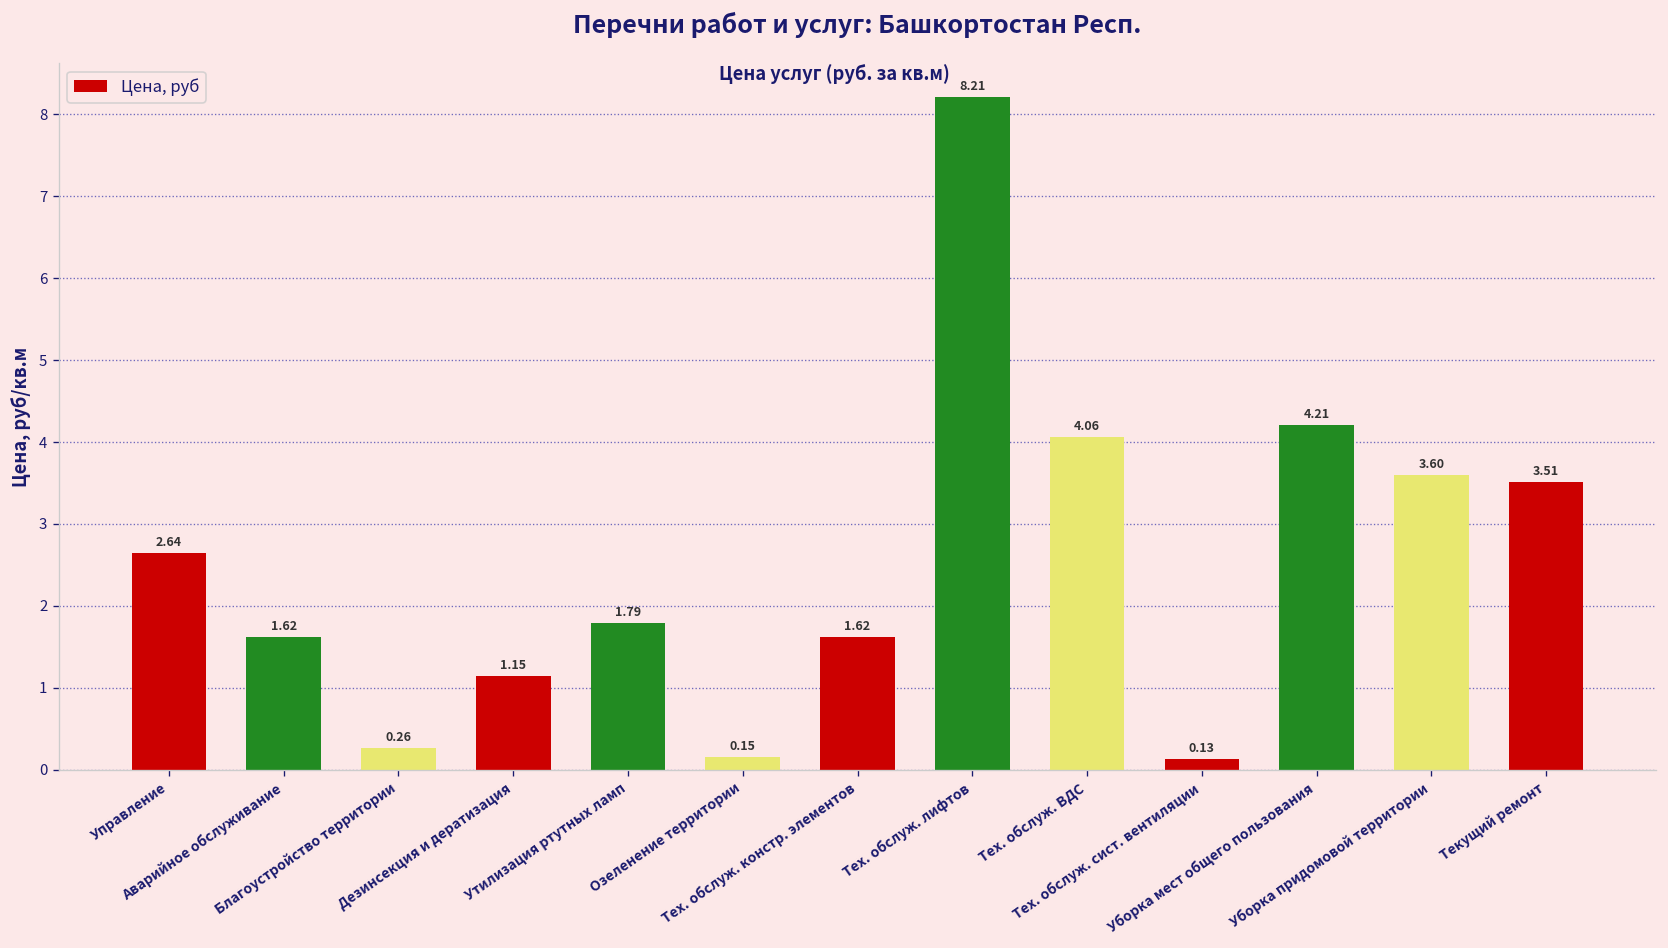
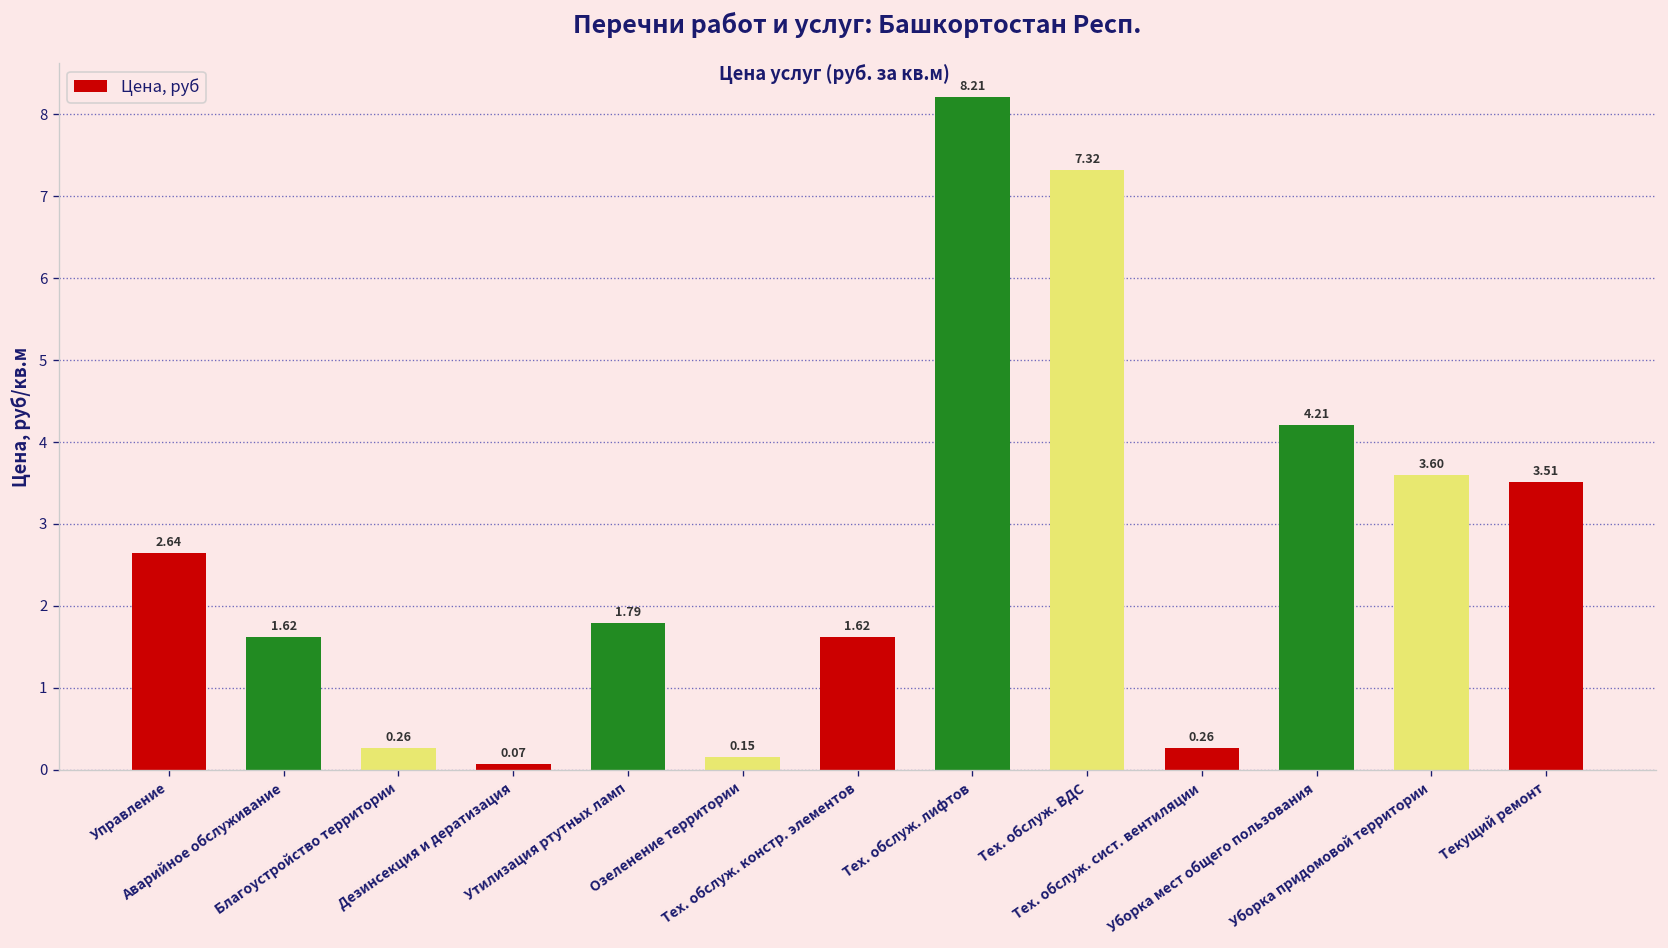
  {
    "Управление": 2.64,
    "Аварийное обслуживание": 1.62,
    "Благоустройство территории": 0.26,
-   "Дезинсекция и дератизация": 1.15,
+   "Дезинсекция и дератизация": 0.07,
    "Утилизация ртутных ламп": 1.79,
    "Озеленение территории": 0.15,
    "Тех. обслуж. констр. элементов": 1.62,
    "Тех. обслуж. лифтов": 8.21,
-   "Тех. обслуж. ВДС": 4.06,
-   "Тех. обслуж. сист. вентиляции": 0.13,
+   "Тех. обслуж. ВДС": 7.32,
+   "Тех. обслуж. сист. вентиляции": 0.26,
    "Уборка мест общего пользования": 4.21,
    "Уборка придомовой территории": 3.60,
    "Текущий ремонт": 3.51
  }
